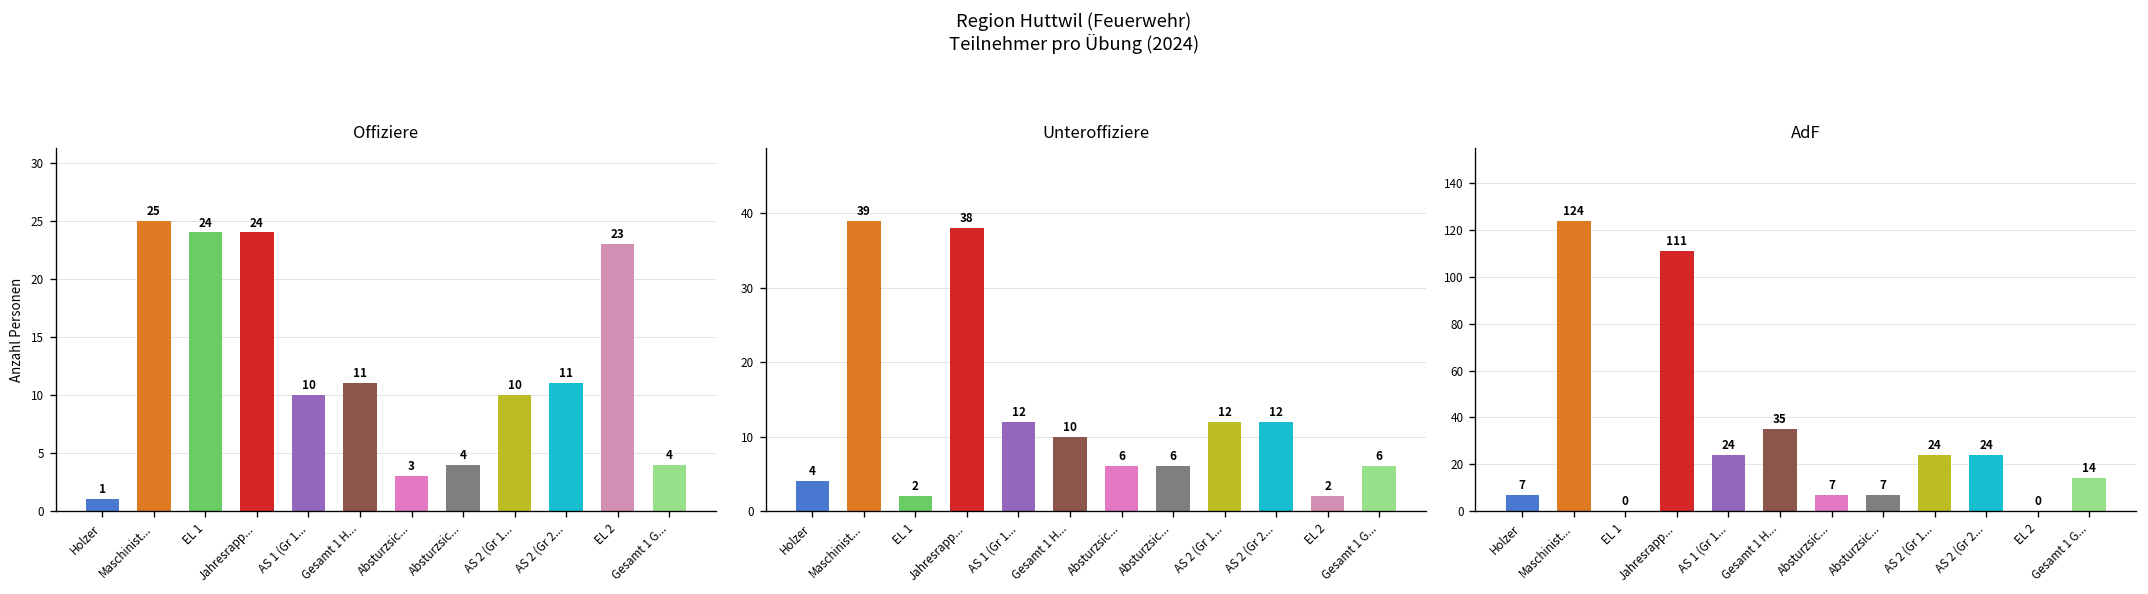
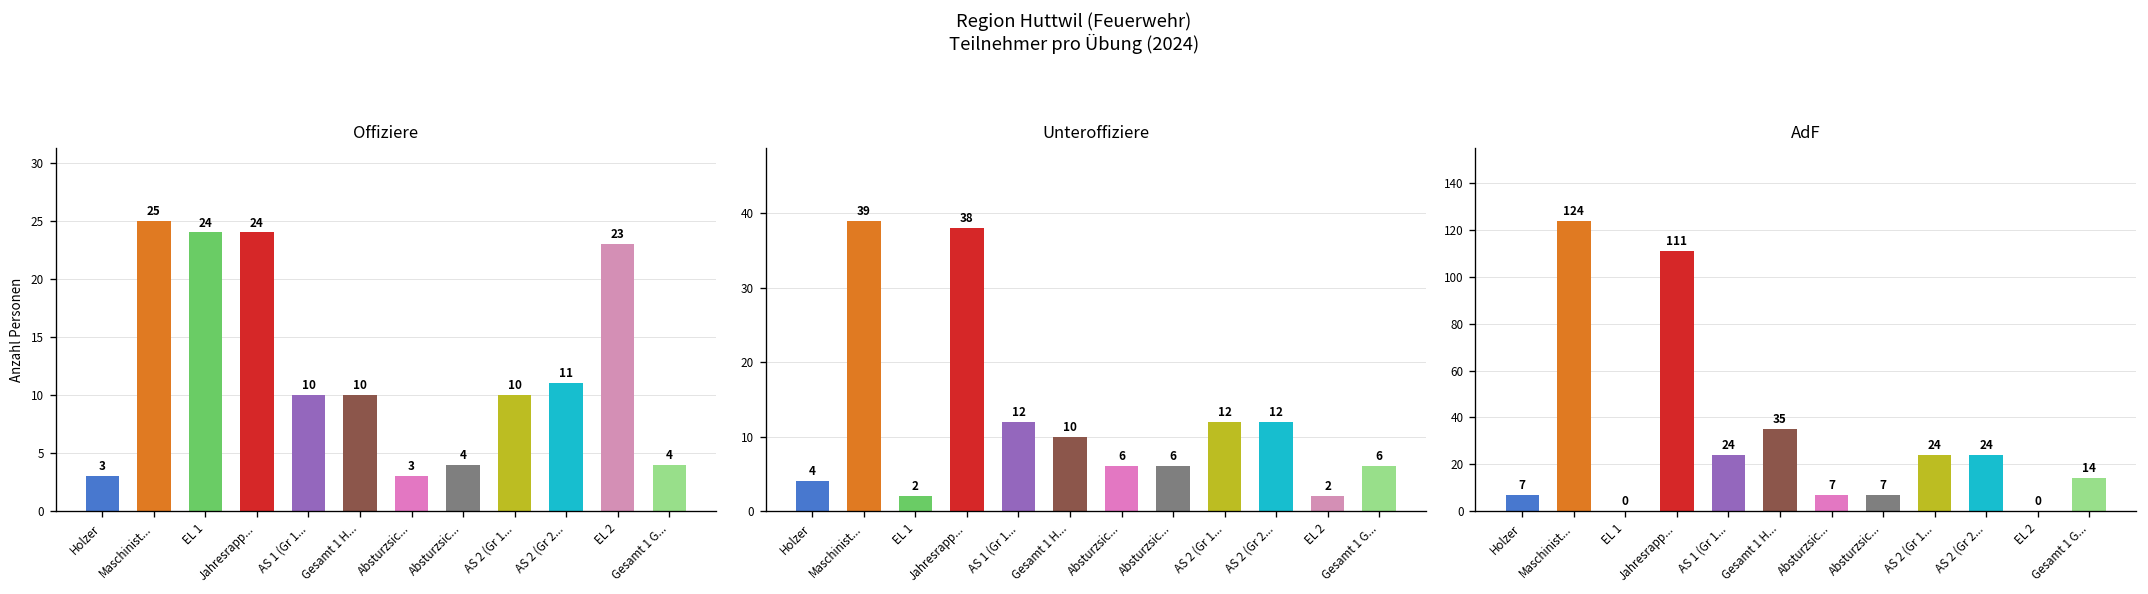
  {
    "Offiziere": {
-     "Holzer": 1,
+     "Holzer": 3,
      "Maschinist...": 25,
      "EL 1": 24,
      "Jahresrapp...": 24,
      "AS 1 (Gr 1...": 10,
-     "Gesamt 1 H...": 11,
+     "Gesamt 1 H...": 10,
      "AS 2 (Gr 1...": 10,
      "AS 2 (Gr 2...": 11,
      "EL 2": 23,
      "Gesamt 1 G...": 4
    },
    "Unteroffiziere": {
      "Holzer": 4,
      "Maschinist...": 39,
      "EL 1": 2,
      "Jahresrapp...": 38,
      "AS 1 (Gr 1...": 12,
      "Gesamt 1 H...": 10,
      "AS 2 (Gr 1...": 12,
      "AS 2 (Gr 2...": 12,
      "EL 2": 2,
      "Gesamt 1 G...": 6
    },
    "AdF": {
      "Holzer": 7,
      "Maschinist...": 124,
      "EL 1": 0,
      "Jahresrapp...": 111,
      "AS 1 (Gr 1...": 24,
      "Gesamt 1 H...": 35,
      "AS 2 (Gr 1...": 24,
      "AS 2 (Gr 2...": 24,
      "EL 2": 0,
      "Gesamt 1 G...": 14
    }
  }
